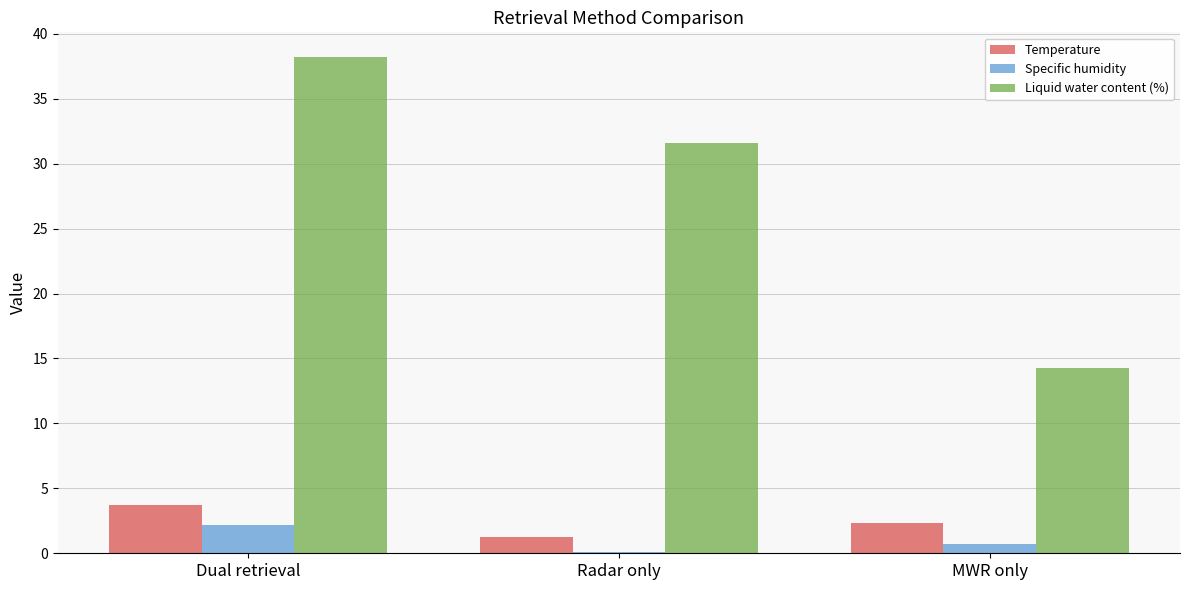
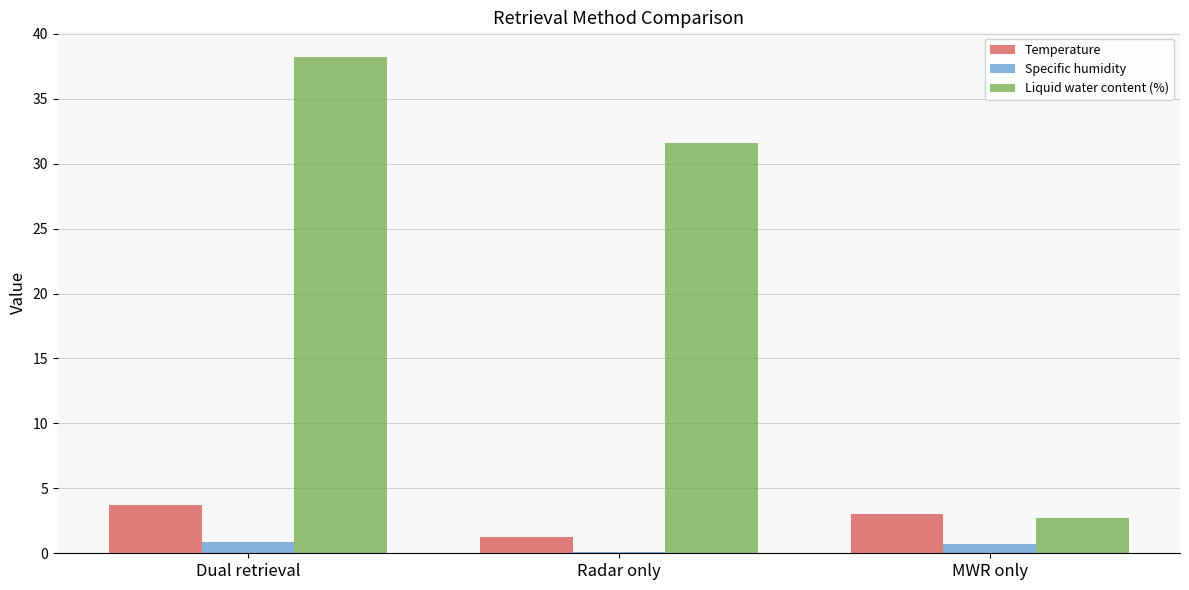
  {
    "Temperature": {
      "Dual retrieval": 3.7,
      "Radar only": 1.3,
-     "MWR only": 2.3
+     "MWR only": 3.1
    },
    "Specific humidity": {
-     "Dual retrieval": 2.2,
+     "Dual retrieval": 0.9,
      "MWR only": 0.8
    },
    "Liquid water content (%)": {
      "Dual retrieval": 38.2,
      "Radar only": 31.6,
-     "MWR only": 14.3
+     "MWR only": 2.7
    }
  }
